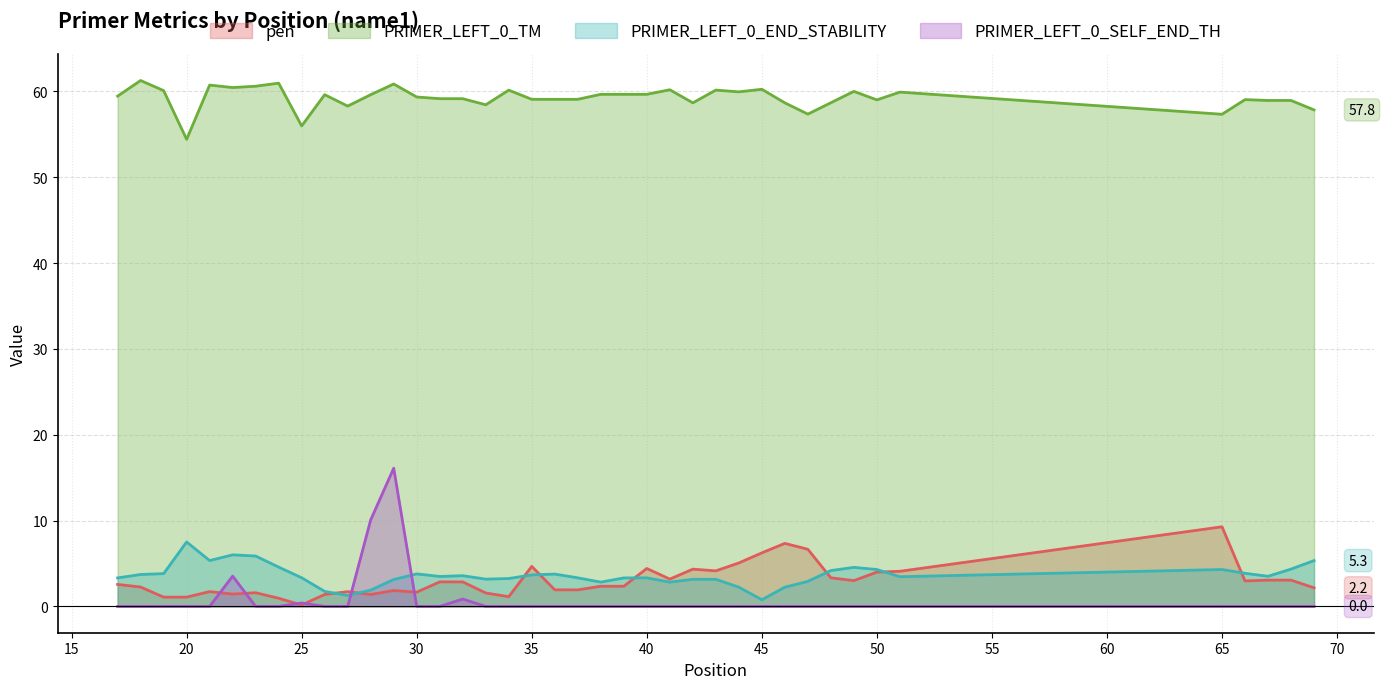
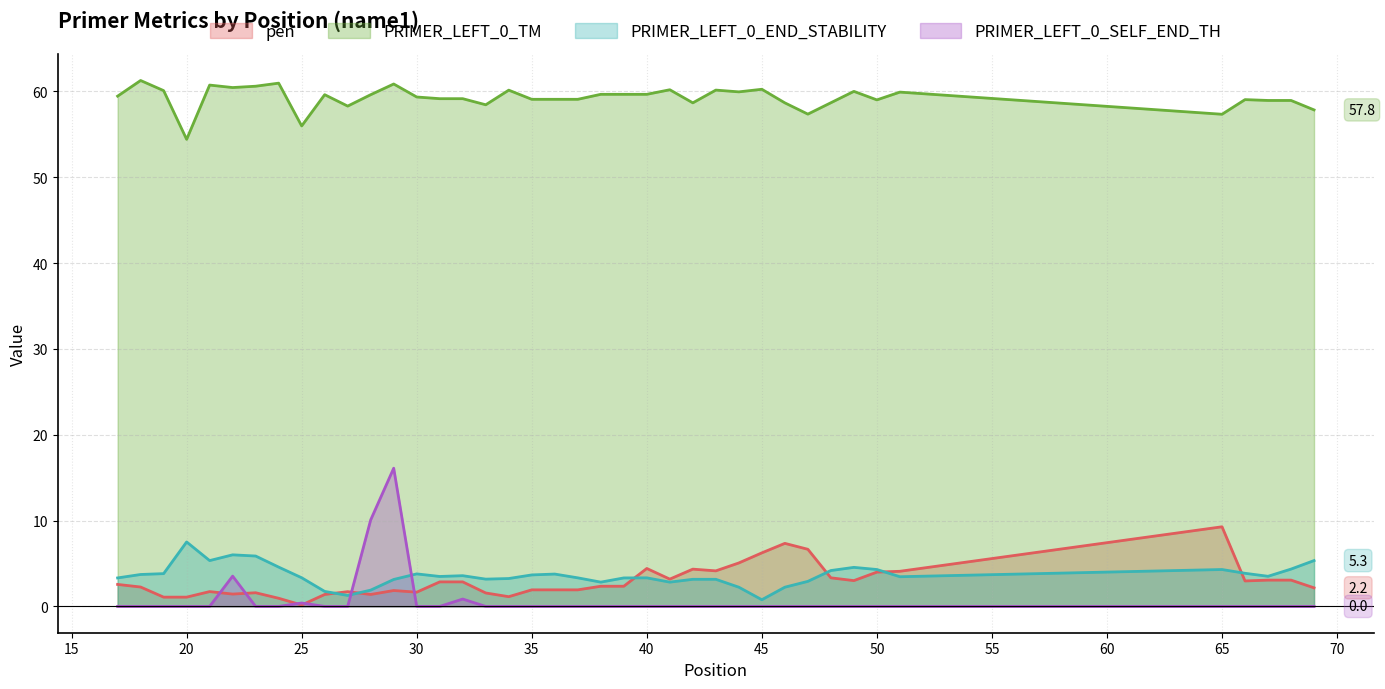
  {
    "pen": {
      "20": 1,
      "30": 2,
-     "35": 5,
+     "35": 2,
      "40": 4,
      "45": 6,
      "50": 4,
      "65": 9
    },
    "PRIMER_LEFT_0_TM": {
      "20": 54,
      "25": 56,
      "30": 59,
      "35": 59,
      "40": 60,
      "45": 60,
      "50": 59,
      "65": 57
    },
    "PRIMER_LEFT_0_END_STABILITY": {
      "20": 8,
      "25": 3,
      "30": 4,
      "35": 4,
      "40": 3,
      "45": 1,
      "50": 4,
      "65": 4
    },
    "PRIMER_LEFT_0_SELF_END_TH": {
      "20": 0,
      "30": 0,
      "35": 0,
      "40": 0,
      "45": 0,
      "50": 0,
      "65": 0
    }
  }
